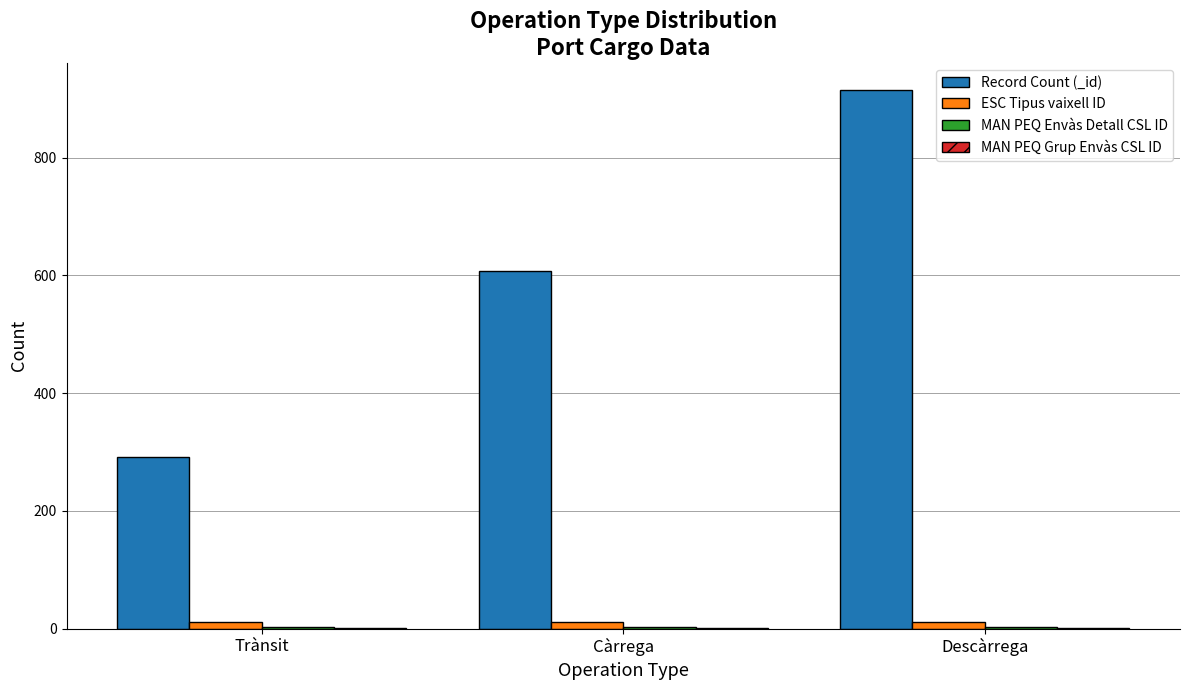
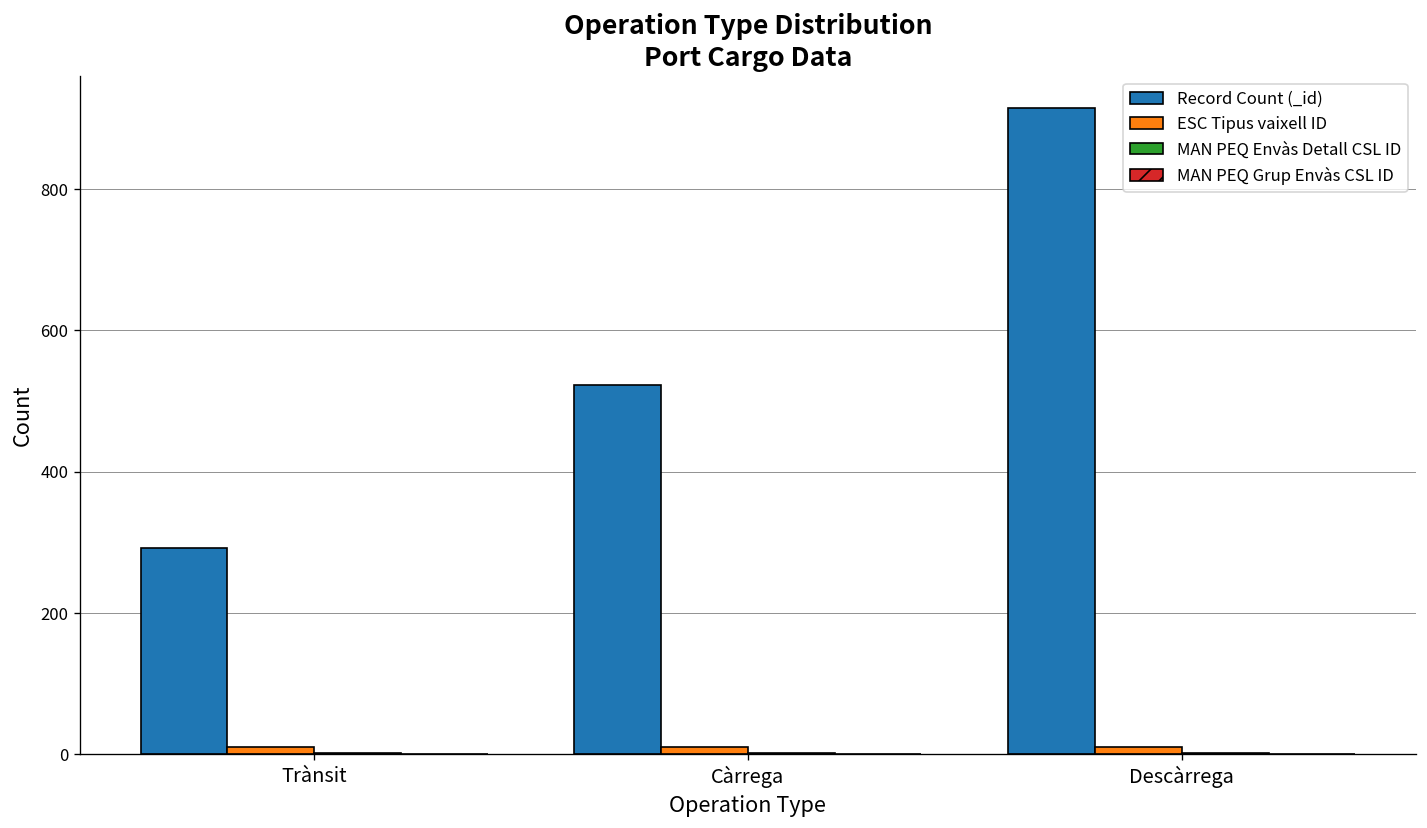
  {
    "Record Count (_id)": {
      "Trànsit": 290,
-     "Càrrega": 610,
+     "Càrrega": 520,
      "Descàrrega": 920
    },
    "ESC Tipus vaixell ID": {
      "Trànsit": 10,
      "Càrrega": 10,
      "Descàrrega": 10
    }
  }
